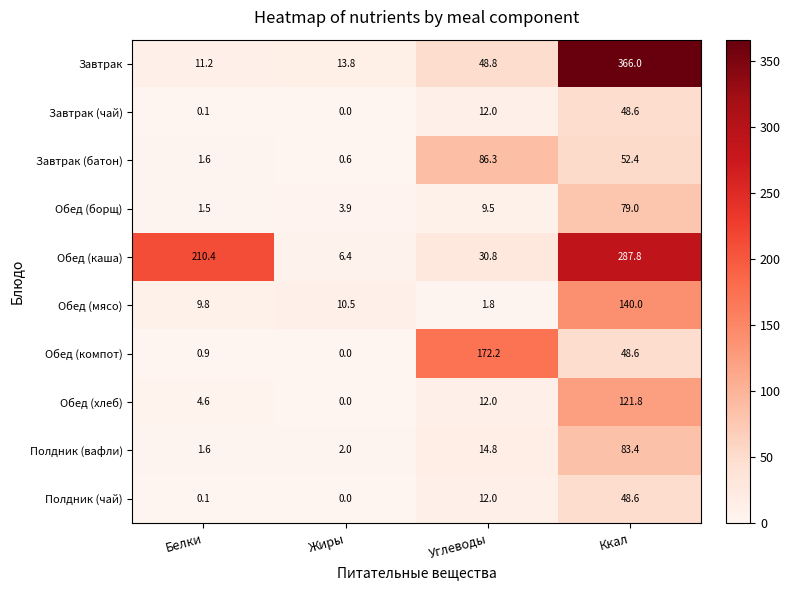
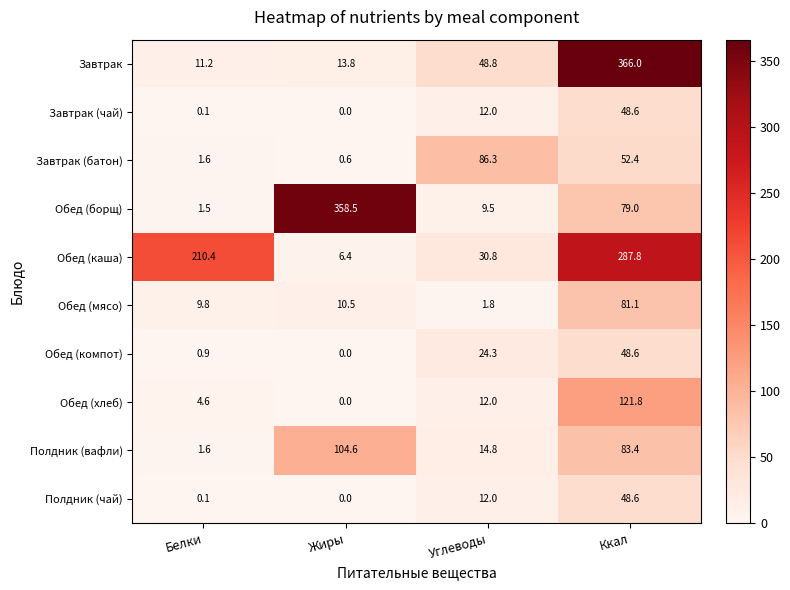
  {
    "Завтрак": {
      "Белки": 11.2,
      "Жиры": 13.8,
      "Углеводы": 48.8,
      "Ккал": 366.0
    },
    "Завтрак (чай)": {
      "Белки": 0.1,
      "Жиры": 0.0,
      "Углеводы": 12.0,
      "Ккал": 48.6
    },
    "Завтрак (батон)": {
      "Белки": 1.6,
      "Жиры": 0.6,
      "Углеводы": 86.3,
      "Ккал": 52.4
    },
    "Обед (борщ)": {
      "Белки": 1.5,
-     "Жиры": 3.9,
+     "Жиры": 358.5,
      "Углеводы": 9.5,
      "Ккал": 79.0
    },
    "Обед (каша)": {
      "Белки": 210.4,
      "Жиры": 6.4,
      "Углеводы": 30.8,
      "Ккал": 287.8
    },
    "Обед (мясо)": {
      "Белки": 9.8,
      "Жиры": 10.5,
      "Углеводы": 1.8,
-     "Ккал": 140.0
+     "Ккал": 81.1
    },
    "Обед (компот)": {
      "Белки": 0.9,
      "Жиры": 0.0,
-     "Углеводы": 172.2,
+     "Углеводы": 24.3,
      "Ккал": 48.6
    },
    "Обед (хлеб)": {
      "Белки": 4.6,
      "Жиры": 0.0,
      "Углеводы": 12.0,
      "Ккал": 121.8
    },
    "Полдник (вафли)": {
      "Белки": 1.6,
-     "Жиры": 2.0,
+     "Жиры": 104.6,
      "Углеводы": 14.8,
      "Ккал": 83.4
    },
    "Полдник (чай)": {
      "Белки": 0.1,
      "Жиры": 0.0,
      "Углеводы": 12.0,
      "Ккал": 48.6
    }
  }
